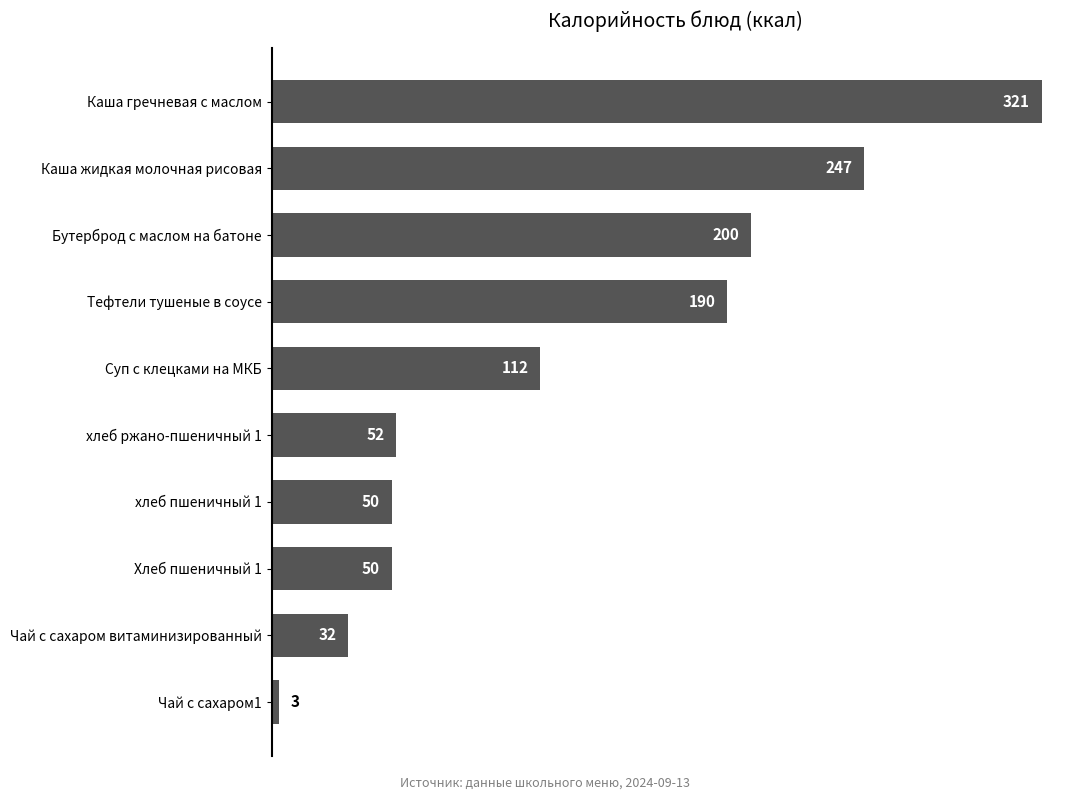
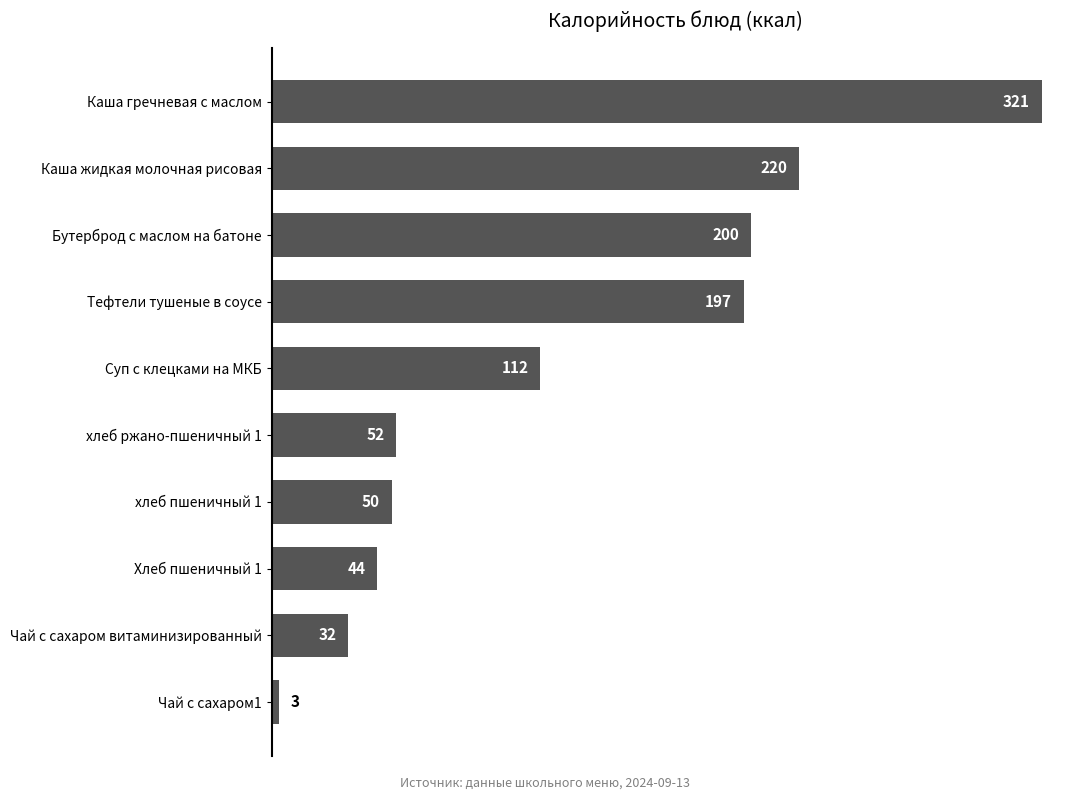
  {
    "Каша гречневая с маслом": 321,
-   "Каша жидкая молочная рисовая": 247,
+   "Каша жидкая молочная рисовая": 220,
    "Бутерброд с маслом на батоне": 200,
-   "Тефтели тушеные в соусе": 190,
+   "Тефтели тушеные в соусе": 197,
    "Суп с клецками на МКБ": 112,
    "хлеб ржано-пшеничный 1": 52,
    "хлеб пшеничный 1": 50,
-   "Хлеб пшеничный 1": 50,
+   "Хлеб пшеничный 1": 44,
    "Чай с сахаром витаминизированный": 32,
    "Чай с сахаром1": 3
  }
